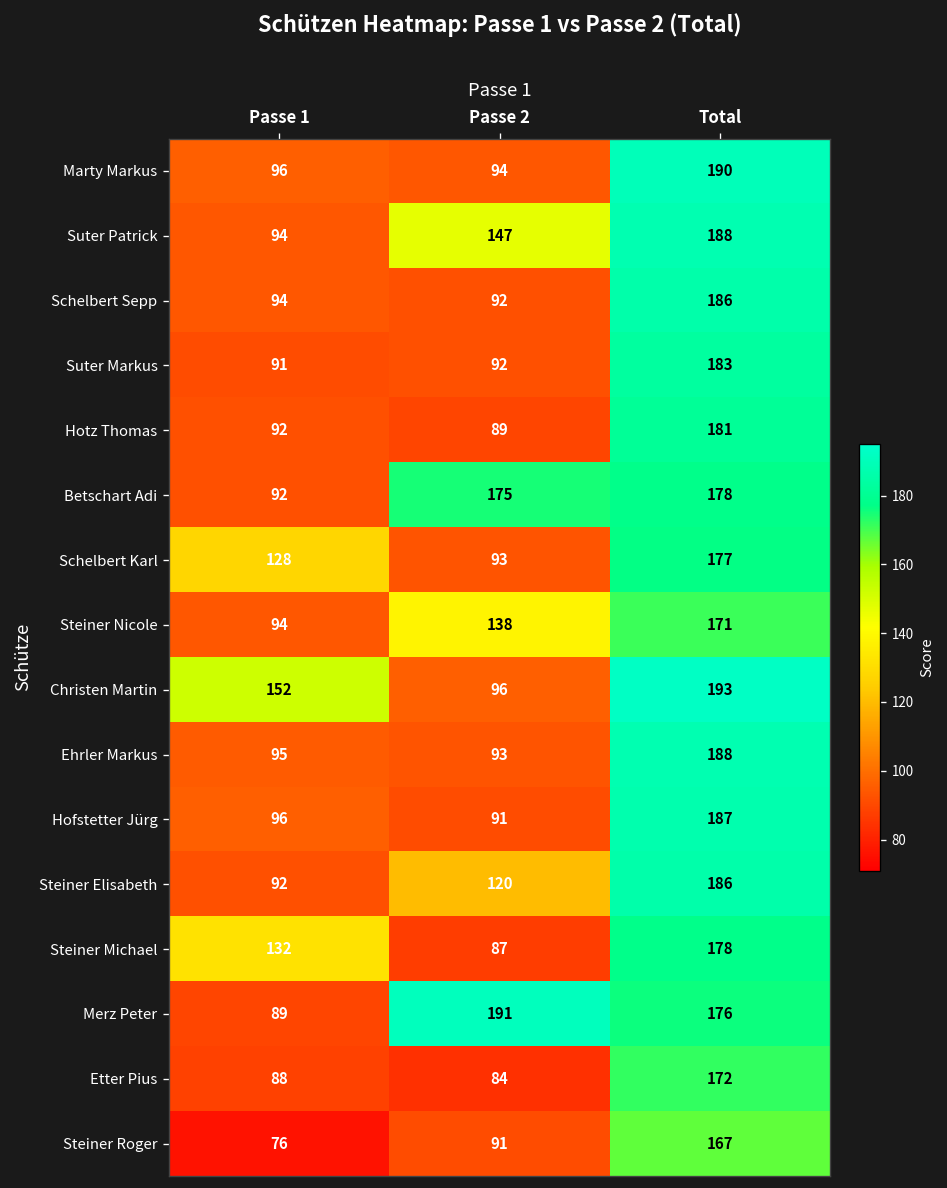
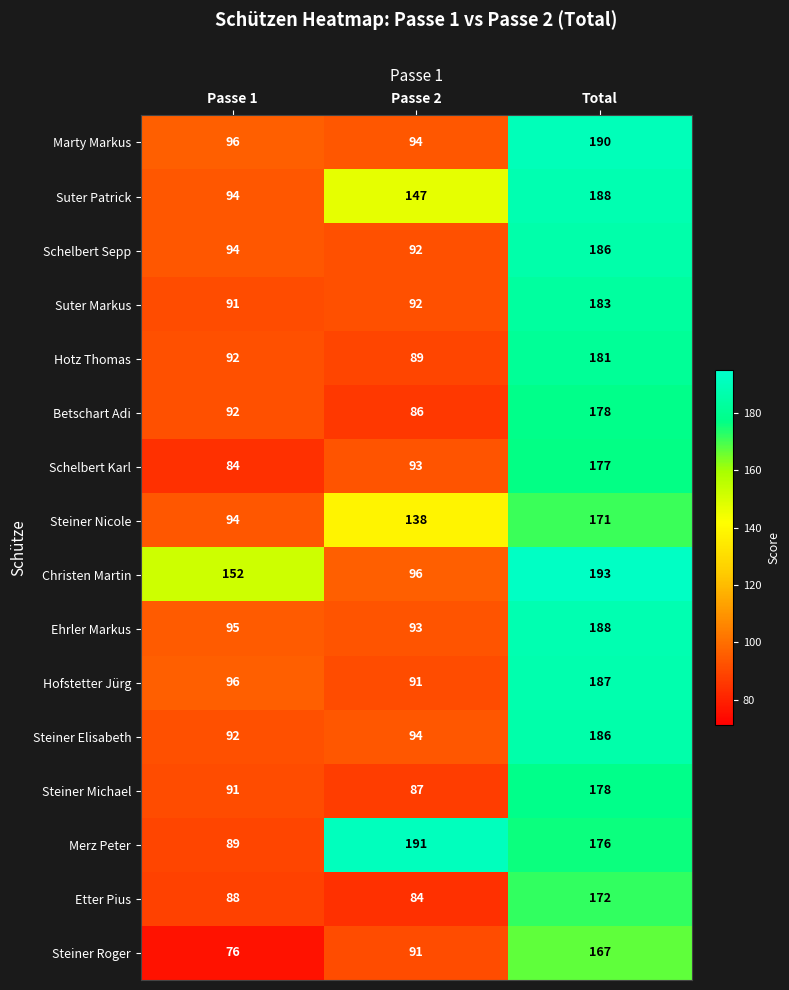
  {
    "Marty Markus": {
      "Passe 1": 96,
      "Passe 2": 94,
      "Total": 190
    },
    "Suter Patrick": {
      "Passe 1": 94,
      "Passe 2": 147,
      "Total": 188
    },
    "Schelbert Sepp": {
      "Passe 1": 94,
      "Passe 2": 92,
      "Total": 186
    },
    "Suter Markus": {
      "Passe 1": 91,
      "Passe 2": 92,
      "Total": 183
    },
    "Hotz Thomas": {
      "Passe 1": 92,
      "Passe 2": 89,
      "Total": 181
    },
    "Betschart Adi": {
      "Passe 1": 92,
-     "Passe 2": 175,
+     "Passe 2": 86,
      "Total": 178
    },
    "Schelbert Karl": {
-     "Passe 1": 128,
+     "Passe 1": 84,
      "Passe 2": 93,
      "Total": 177
    },
    "Steiner Nicole": {
      "Passe 1": 94,
      "Passe 2": 138,
      "Total": 171
    },
    "Christen Martin": {
      "Passe 1": 152,
      "Passe 2": 96,
      "Total": 193
    },
    "Ehrler Markus": {
      "Passe 1": 95,
      "Passe 2": 93,
      "Total": 188
    },
    "Hofstetter Jürg": {
      "Passe 1": 96,
      "Passe 2": 91,
      "Total": 187
    },
    "Steiner Elisabeth": {
      "Passe 1": 92,
-     "Passe 2": 120,
+     "Passe 2": 94,
      "Total": 186
    },
    "Steiner Michael": {
-     "Passe 1": 132,
+     "Passe 1": 91,
      "Passe 2": 87,
      "Total": 178
    },
    "Merz Peter": {
      "Passe 1": 89,
      "Passe 2": 191,
      "Total": 176
    },
    "Etter Pius": {
      "Passe 1": 88,
      "Passe 2": 84,
      "Total": 172
    },
    "Steiner Roger": {
      "Passe 1": 76,
      "Passe 2": 91,
      "Total": 167
    }
  }
